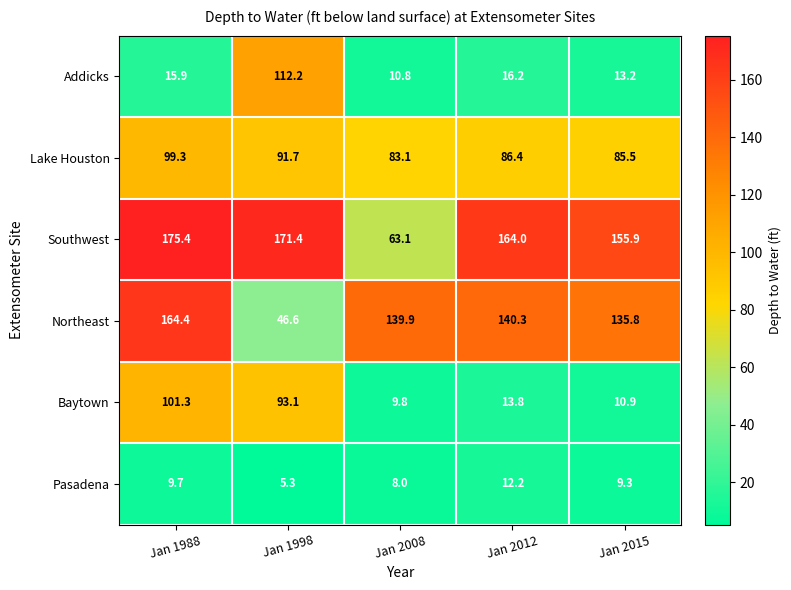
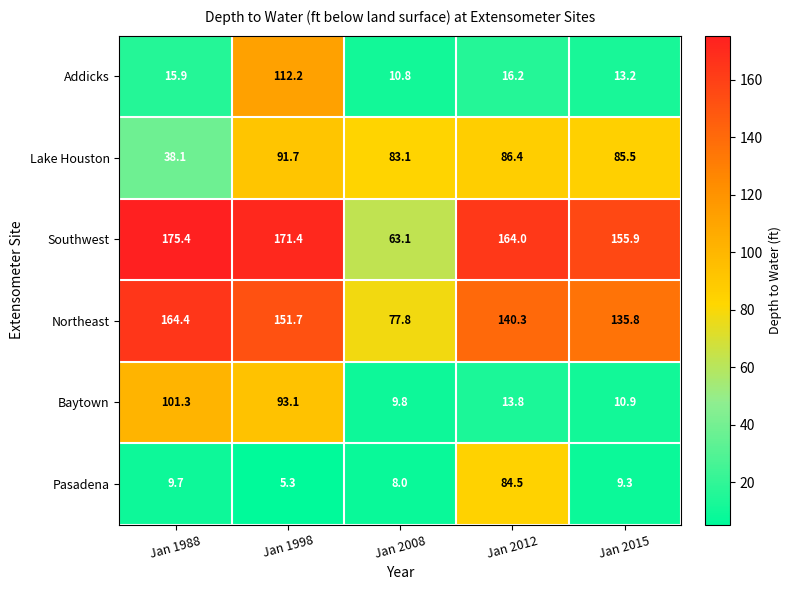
  {
    "Addicks": {
      "Jan 1988": 15.9,
      "Jan 1998": 112.2,
      "Jan 2008": 10.8,
      "Jan 2012": 16.2,
      "Jan 2015": 13.2
    },
    "Lake Houston": {
-     "Jan 1988": 99.3,
+     "Jan 1988": 38.1,
      "Jan 1998": 91.7,
      "Jan 2008": 83.1,
      "Jan 2012": 86.4,
      "Jan 2015": 85.5
    },
    "Southwest": {
      "Jan 1988": 175.4,
      "Jan 1998": 171.4,
      "Jan 2008": 63.1,
      "Jan 2012": 164.0,
      "Jan 2015": 155.9
    },
    "Northeast": {
      "Jan 1988": 164.4,
-     "Jan 1998": 46.6,
-     "Jan 2008": 139.9,
+     "Jan 1998": 151.7,
+     "Jan 2008": 77.8,
      "Jan 2012": 140.3,
      "Jan 2015": 135.8
    },
    "Baytown": {
      "Jan 1988": 101.3,
      "Jan 1998": 93.1,
      "Jan 2008": 9.8,
      "Jan 2012": 13.8,
      "Jan 2015": 10.9
    },
    "Pasadena": {
      "Jan 1988": 9.7,
      "Jan 1998": 5.3,
      "Jan 2008": 8.0,
-     "Jan 2012": 12.2,
+     "Jan 2012": 84.5,
      "Jan 2015": 9.3
    }
  }
